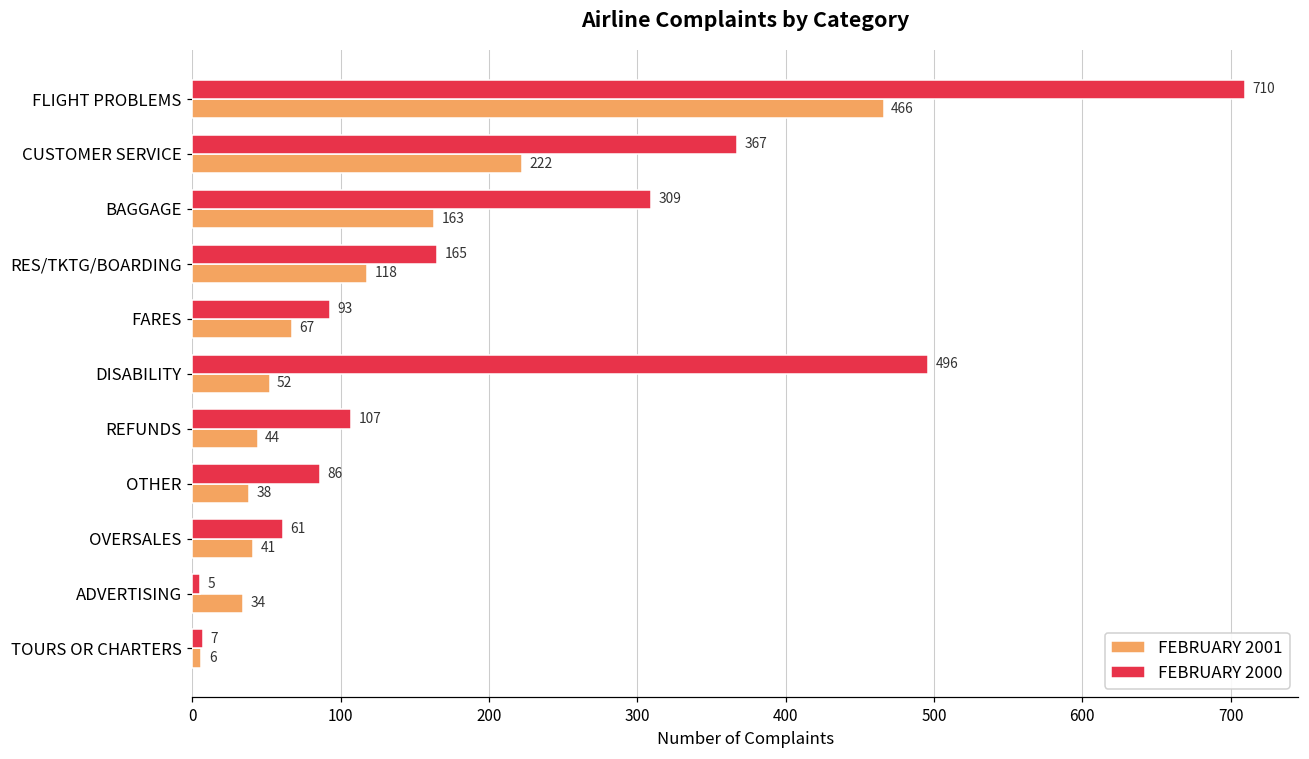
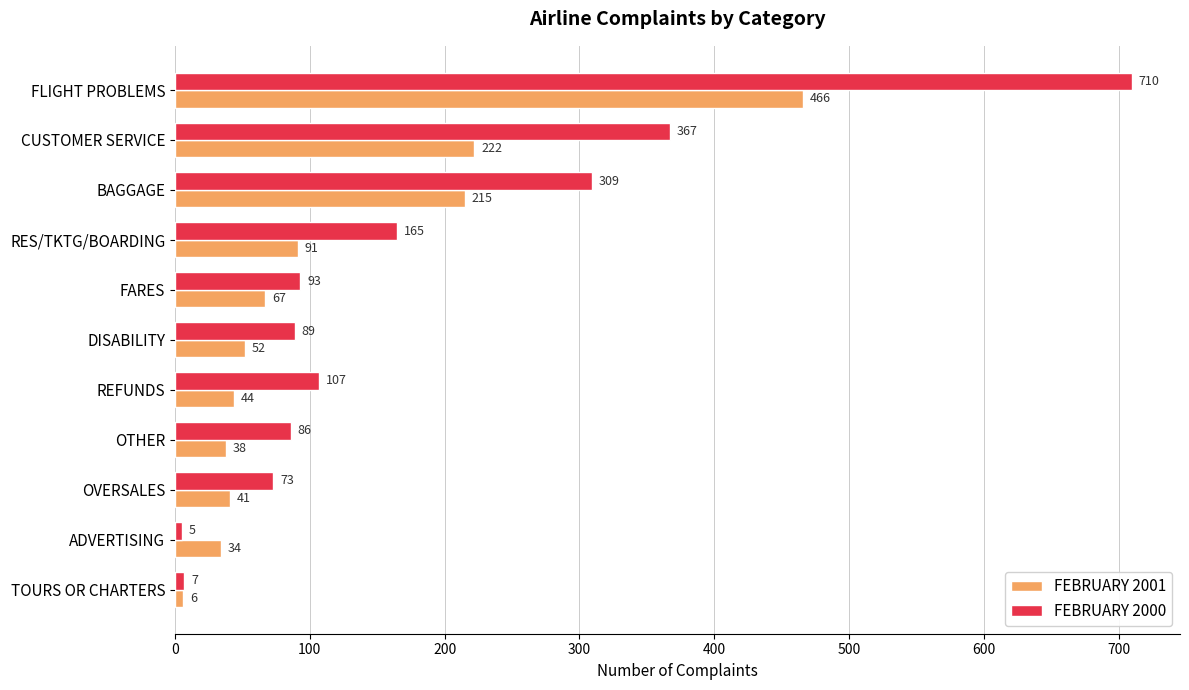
  {
    "FEBRUARY 2001": {
      "FLIGHT PROBLEMS": 466,
      "CUSTOMER SERVICE": 222,
-     "BAGGAGE": 163,
-     "RES/TKTG/BOARDING": 118,
+     "BAGGAGE": 215,
+     "RES/TKTG/BOARDING": 91,
      "FARES": 67,
      "DISABILITY": 52,
      "REFUNDS": 44,
      "OTHER": 38,
      "OVERSALES": 41,
      "ADVERTISING": 34,
      "TOURS OR CHARTERS": 6
    },
    "FEBRUARY 2000": {
      "FLIGHT PROBLEMS": 710,
      "CUSTOMER SERVICE": 367,
      "BAGGAGE": 309,
      "RES/TKTG/BOARDING": 165,
      "FARES": 93,
-     "DISABILITY": 496,
+     "DISABILITY": 89,
      "REFUNDS": 107,
      "OTHER": 86,
-     "OVERSALES": 61,
+     "OVERSALES": 73,
      "ADVERTISING": 5,
      "TOURS OR CHARTERS": 7
    }
  }
